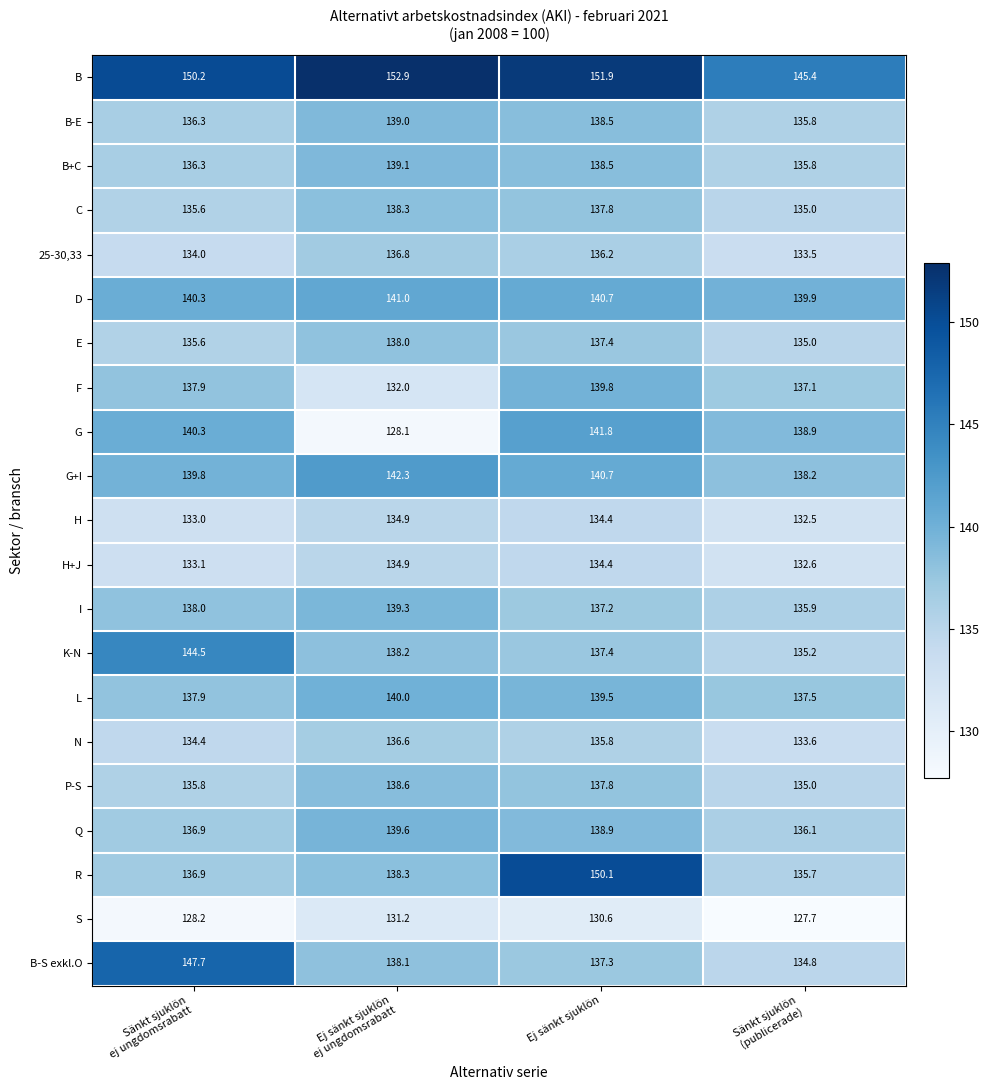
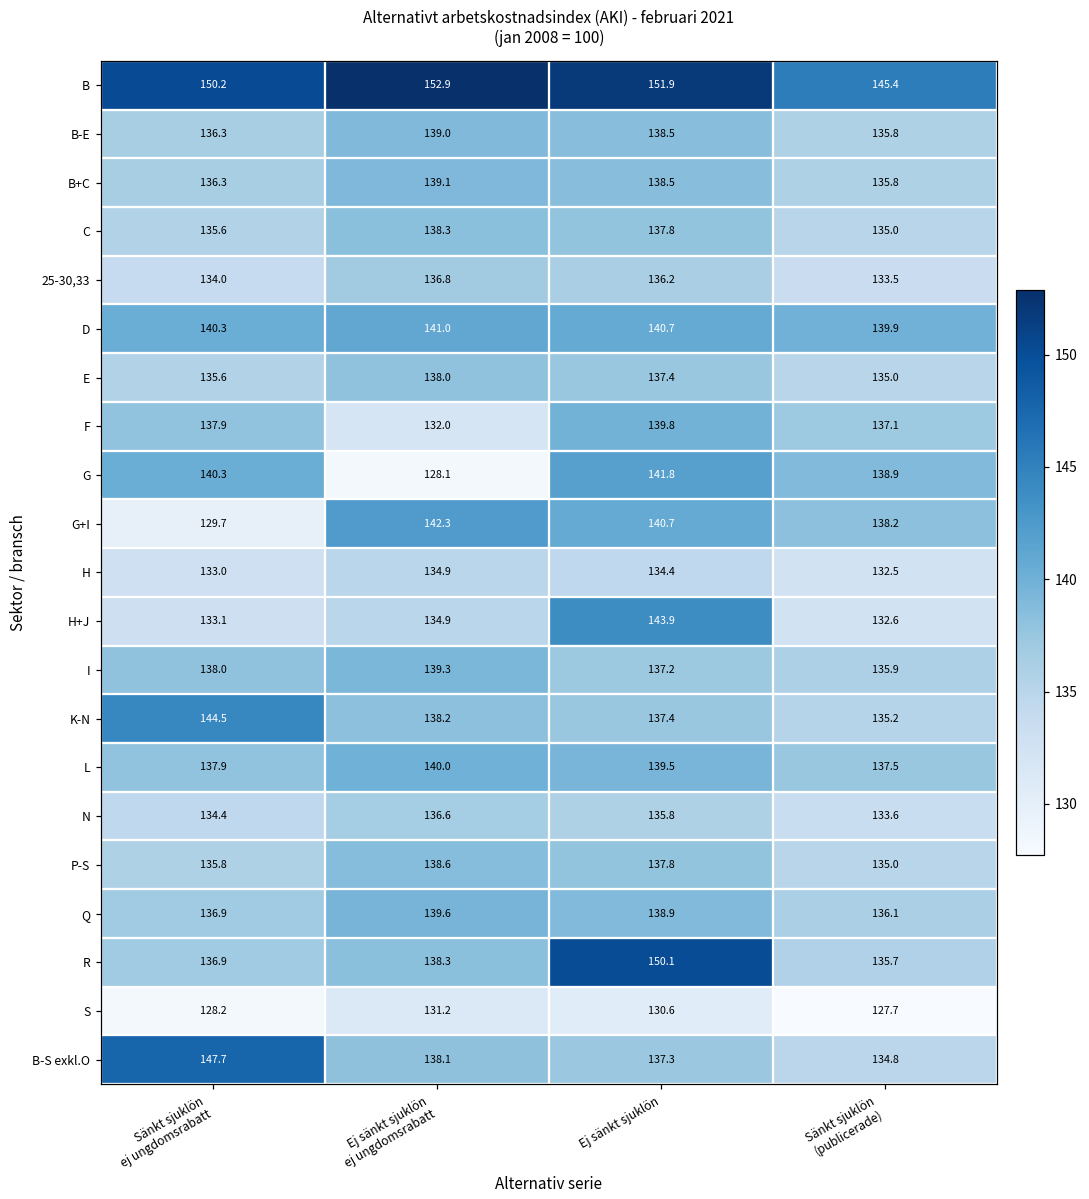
  {
    "B": {
      "Sänkt sjuklön ej ungdomsrabatt": 150.2,
      "Ej sänkt sjuklön ej ungdomsrabatt": 152.9,
      "Ej sänkt sjuklön": 151.9,
      "Sänkt sjuklön (publicerade)": 145.4
    },
    "B-E": {
      "Sänkt sjuklön ej ungdomsrabatt": 136.3,
      "Ej sänkt sjuklön ej ungdomsrabatt": 139.0,
      "Ej sänkt sjuklön": 138.5,
      "Sänkt sjuklön (publicerade)": 135.8
    },
    "B+C": {
      "Sänkt sjuklön ej ungdomsrabatt": 136.3,
      "Ej sänkt sjuklön ej ungdomsrabatt": 139.1,
      "Ej sänkt sjuklön": 138.5,
      "Sänkt sjuklön (publicerade)": 135.8
    },
    "C": {
      "Sänkt sjuklön ej ungdomsrabatt": 135.6,
      "Ej sänkt sjuklön ej ungdomsrabatt": 138.3,
      "Ej sänkt sjuklön": 137.8,
      "Sänkt sjuklön (publicerade)": 135.0
    },
    "25-30,33": {
      "Sänkt sjuklön ej ungdomsrabatt": 134.0,
      "Ej sänkt sjuklön ej ungdomsrabatt": 136.8,
      "Ej sänkt sjuklön": 136.2,
      "Sänkt sjuklön (publicerade)": 133.5
    },
    "D": {
      "Sänkt sjuklön ej ungdomsrabatt": 140.3,
      "Ej sänkt sjuklön ej ungdomsrabatt": 141.0,
      "Ej sänkt sjuklön": 140.7,
      "Sänkt sjuklön (publicerade)": 139.9
    },
    "E": {
      "Sänkt sjuklön ej ungdomsrabatt": 135.6,
      "Ej sänkt sjuklön ej ungdomsrabatt": 138.0,
      "Ej sänkt sjuklön": 137.4,
      "Sänkt sjuklön (publicerade)": 135.0
    },
    "F": {
      "Sänkt sjuklön ej ungdomsrabatt": 137.9,
      "Ej sänkt sjuklön ej ungdomsrabatt": 132.0,
      "Ej sänkt sjuklön": 139.8,
      "Sänkt sjuklön (publicerade)": 137.1
    },
    "G": {
      "Sänkt sjuklön ej ungdomsrabatt": 140.3,
      "Ej sänkt sjuklön ej ungdomsrabatt": 128.1,
      "Ej sänkt sjuklön": 141.8,
      "Sänkt sjuklön (publicerade)": 138.9
    },
    "G+I": {
-     "Sänkt sjuklön ej ungdomsrabatt": 139.8,
+     "Sänkt sjuklön ej ungdomsrabatt": 129.7,
      "Ej sänkt sjuklön ej ungdomsrabatt": 142.3,
      "Ej sänkt sjuklön": 140.7,
      "Sänkt sjuklön (publicerade)": 138.2
    },
    "H": {
      "Sänkt sjuklön ej ungdomsrabatt": 133.0,
      "Ej sänkt sjuklön ej ungdomsrabatt": 134.9,
      "Ej sänkt sjuklön": 134.4,
      "Sänkt sjuklön (publicerade)": 132.5
    },
    "H+J": {
      "Sänkt sjuklön ej ungdomsrabatt": 133.1,
      "Ej sänkt sjuklön ej ungdomsrabatt": 134.9,
-     "Ej sänkt sjuklön": 134.4,
+     "Ej sänkt sjuklön": 143.9,
      "Sänkt sjuklön (publicerade)": 132.6
    },
    "I": {
      "Sänkt sjuklön ej ungdomsrabatt": 138.0,
      "Ej sänkt sjuklön ej ungdomsrabatt": 139.3,
      "Ej sänkt sjuklön": 137.2,
      "Sänkt sjuklön (publicerade)": 135.9
    },
    "K-N": {
      "Sänkt sjuklön ej ungdomsrabatt": 144.5,
      "Ej sänkt sjuklön ej ungdomsrabatt": 138.2,
      "Ej sänkt sjuklön": 137.4,
      "Sänkt sjuklön (publicerade)": 135.2
    },
    "L": {
      "Sänkt sjuklön ej ungdomsrabatt": 137.9,
      "Ej sänkt sjuklön ej ungdomsrabatt": 140.0,
      "Ej sänkt sjuklön": 139.5,
      "Sänkt sjuklön (publicerade)": 137.5
    },
    "N": {
      "Sänkt sjuklön ej ungdomsrabatt": 134.4,
      "Ej sänkt sjuklön ej ungdomsrabatt": 136.6,
      "Ej sänkt sjuklön": 135.8,
      "Sänkt sjuklön (publicerade)": 133.6
    },
    "P-S": {
      "Sänkt sjuklön ej ungdomsrabatt": 135.8,
      "Ej sänkt sjuklön ej ungdomsrabatt": 138.6,
      "Ej sänkt sjuklön": 137.8,
      "Sänkt sjuklön (publicerade)": 135.0
    },
    "Q": {
      "Sänkt sjuklön ej ungdomsrabatt": 136.9,
      "Ej sänkt sjuklön ej ungdomsrabatt": 139.6,
      "Ej sänkt sjuklön": 138.9,
      "Sänkt sjuklön (publicerade)": 136.1
    },
    "R": {
      "Sänkt sjuklön ej ungdomsrabatt": 136.9,
      "Ej sänkt sjuklön ej ungdomsrabatt": 138.3,
      "Ej sänkt sjuklön": 150.1,
      "Sänkt sjuklön (publicerade)": 135.7
    },
    "S": {
      "Sänkt sjuklön ej ungdomsrabatt": 128.2,
      "Ej sänkt sjuklön ej ungdomsrabatt": 131.2,
      "Ej sänkt sjuklön": 130.6,
      "Sänkt sjuklön (publicerade)": 127.7
    },
    "B-S exkl.O": {
      "Sänkt sjuklön ej ungdomsrabatt": 147.7,
      "Ej sänkt sjuklön ej ungdomsrabatt": 138.1,
      "Ej sänkt sjuklön": 137.3,
      "Sänkt sjuklön (publicerade)": 134.8
    }
  }
